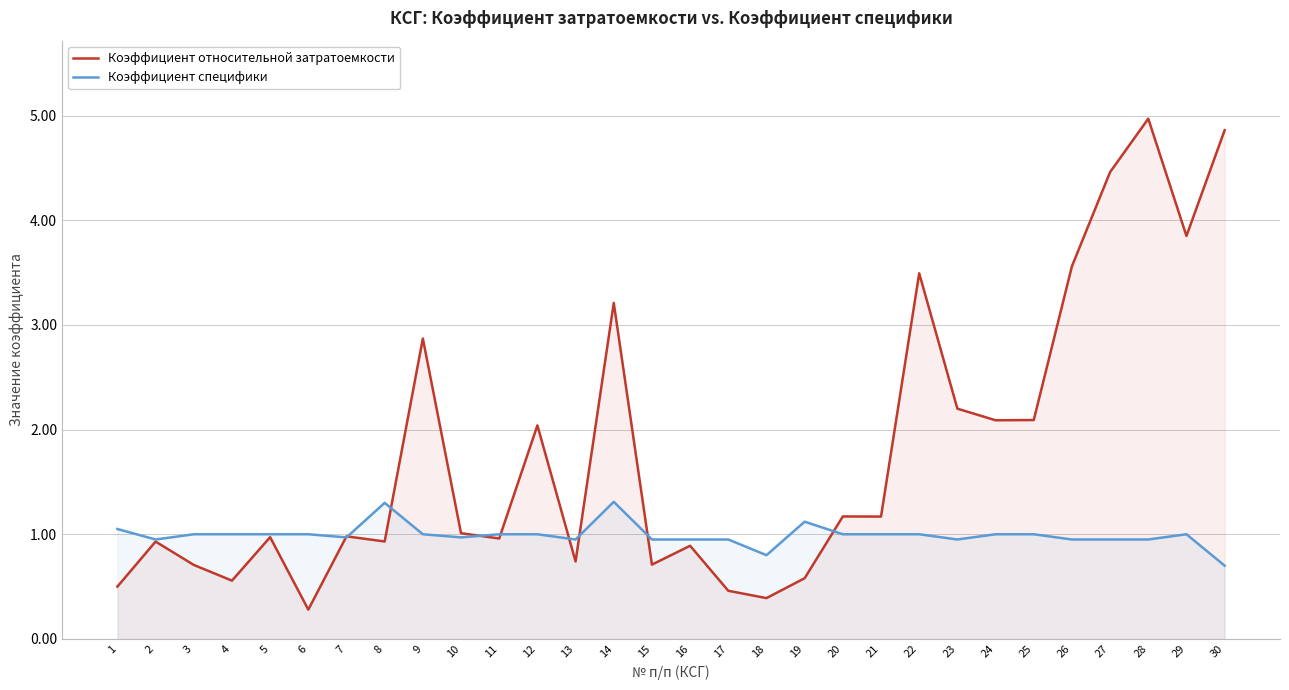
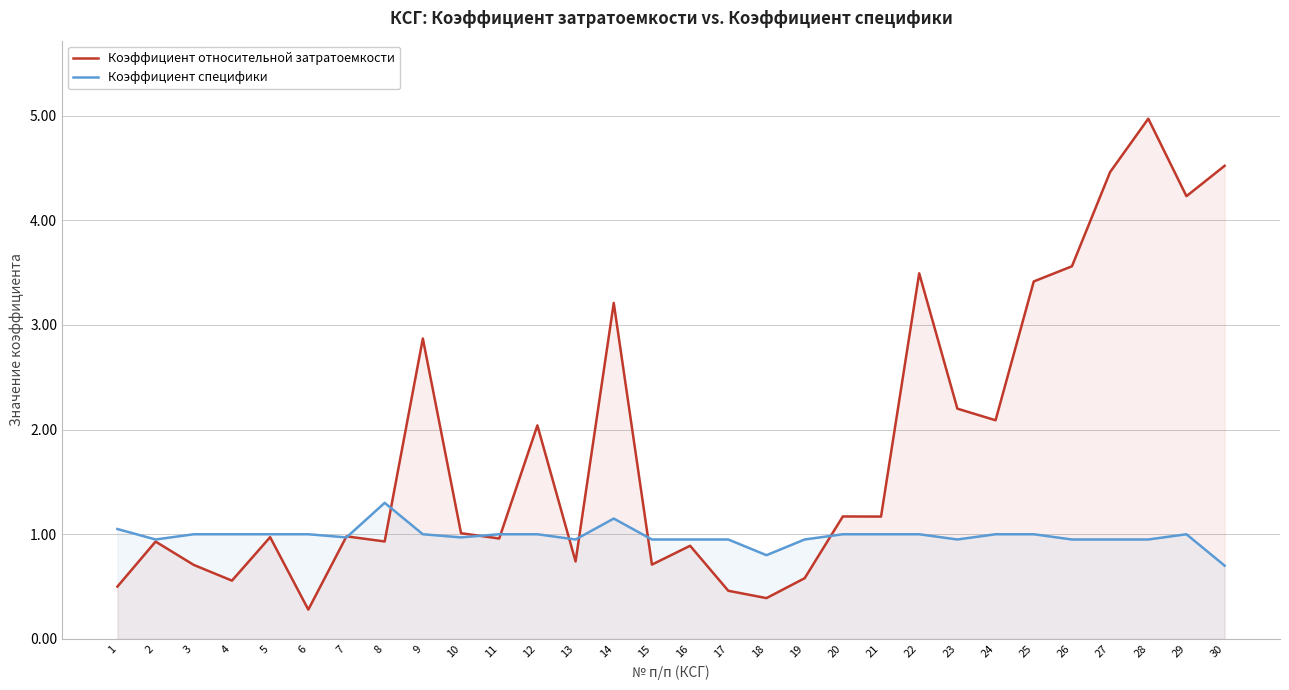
  {
    "Коэффициент относительной затратоемкости": {
      "1": 0.50,
      "3": 0.71,
      "4": 0.56,
      "5": 0.97,
      "6": 0.28,
      "8": 0.93,
      "9": 2.87,
      "10": 1.01,
      "11": 0.96,
      "12": 2.04,
      "13": 0.74,
      "14": 3.21,
      "15": 0.71,
      "16": 0.89,
      "17": 0.46,
      "18": 0.39,
      "19": 0.58,
      "20": 1.17,
      "21": 1.17,
      "22": 3.49,
      "23": 2.20,
      "24": 2.09,
-     "25": 2.09,
+     "25": 3.42,
      "26": 3.56,
      "27": 4.46,
      "28": 4.97,
-     "29": 3.85,
-     "30": 4.86
+     "29": 4.23,
+     "30": 4.52
    },
    "Коэффициент специфики": {
      "1": 1.05,
      "3": 1.00,
      "4": 1.00,
      "5": 1.00,
      "6": 1.00,
      "8": 1.30,
      "9": 1.00,
      "10": 0.97,
      "11": 1.00,
      "12": 1.00,
      "13": 0.95,
-     "14": 1.31,
+     "14": 1.15,
      "15": 0.95,
      "16": 0.95,
      "17": 0.95,
      "18": 0.80,
-     "19": 1.12,
+     "19": 0.95,
      "20": 1.00,
      "21": 1.00,
      "22": 1.00,
      "23": 0.95,
      "24": 1.00,
      "25": 1.00,
      "26": 0.95,
      "27": 0.95,
      "28": 0.95,
      "29": 1.00,
      "30": 0.70
    }
  }
